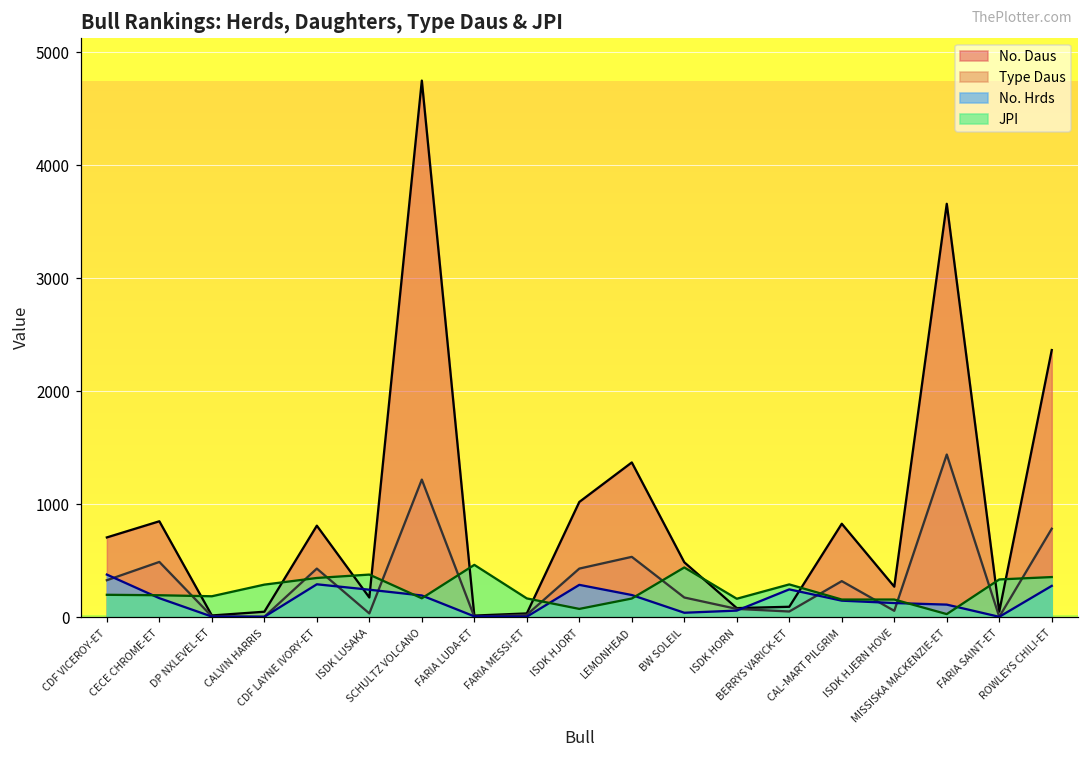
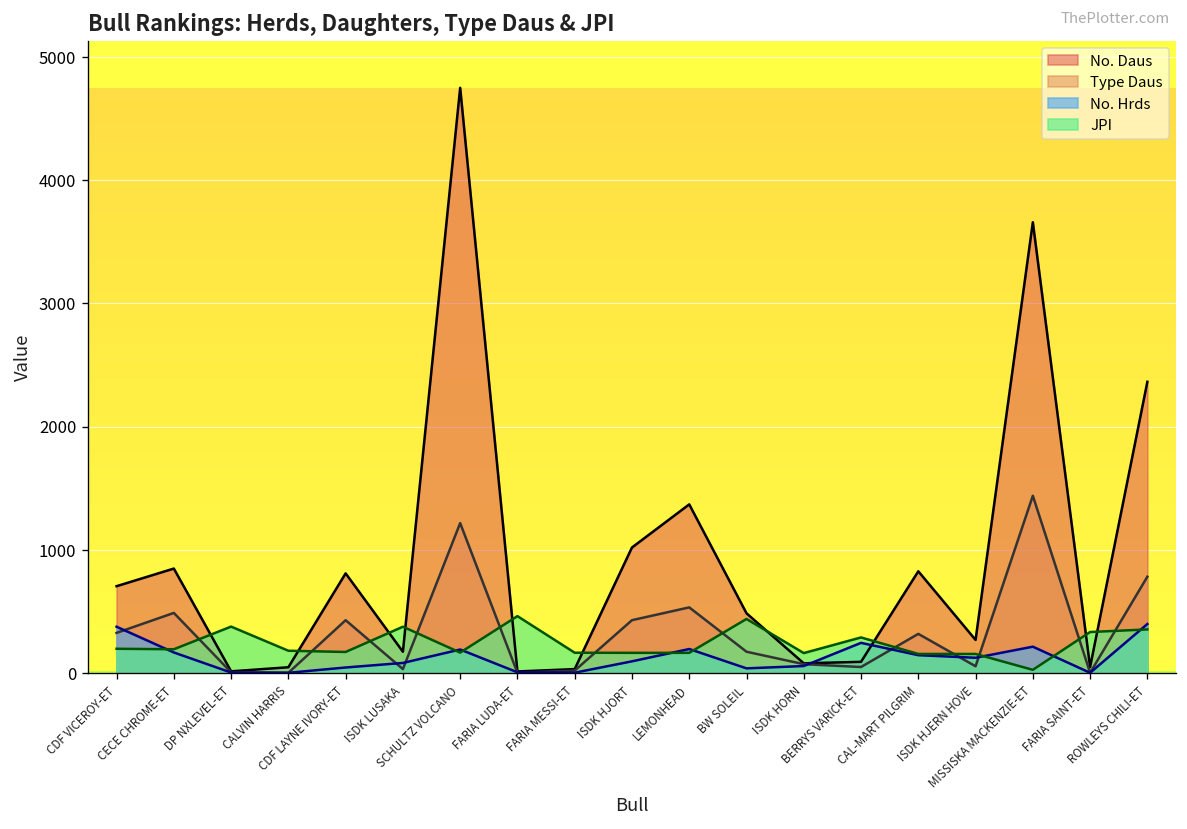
  {
    "No. Hrds": {
      "CDF VICEROY-ET": 380,
      "CECE CHROME-ET": 170,
-     "CDF LAYNE IVORY-ET": 290,
-     "ISDK LUSAKA": 240,
+     "CDF LAYNE IVORY-ET": 50,
+     "ISDK LUSAKA": 80,
      "SCHULTZ VOLCANO": 190,
-     "ISDK HJORT": 290,
+     "ISDK HJORT": 100,
      "LEMONHEAD": 200,
      "BW SOLEIL": 40,
      "BERRYS VARICK-ET": 250,
      "ISDK HJERN HOVE": 120,
-     "MISSISKA MACKENZIE-ET": 110,
-     "ROWLEYS CHILI-ET": 280
+     "MISSISKA MACKENZIE-ET": 210,
+     "ROWLEYS CHILI-ET": 400
    },
    "JPI": {
      "CDF VICEROY-ET": 200,
      "CECE CHROME-ET": 190,
-     "DP NXLEVEL-ET": 180,
-     "CALVIN HARRIS": 290,
-     "CDF LAYNE IVORY-ET": 350,
+     "DP NXLEVEL-ET": 380,
+     "CALVIN HARRIS": 180,
+     "CDF LAYNE IVORY-ET": 170,
      "ISDK LUSAKA": 380,
      "SCHULTZ VOLCANO": 170,
      "FARIA LUDA-ET": 460,
      "FARIA MESSI-ET": 170,
-     "ISDK HJORT": 70,
+     "ISDK HJORT": 160,
      "LEMONHEAD": 160,
      "BW SOLEIL": 440,
      "ISDK HORN": 160,
      "BERRYS VARICK-ET": 290,
      "ISDK HJERN HOVE": 160,
      "MISSISKA MACKENZIE-ET": 30,
      "FARIA SAINT-ET": 330,
      "ROWLEYS CHILI-ET": 350
    }
  }
